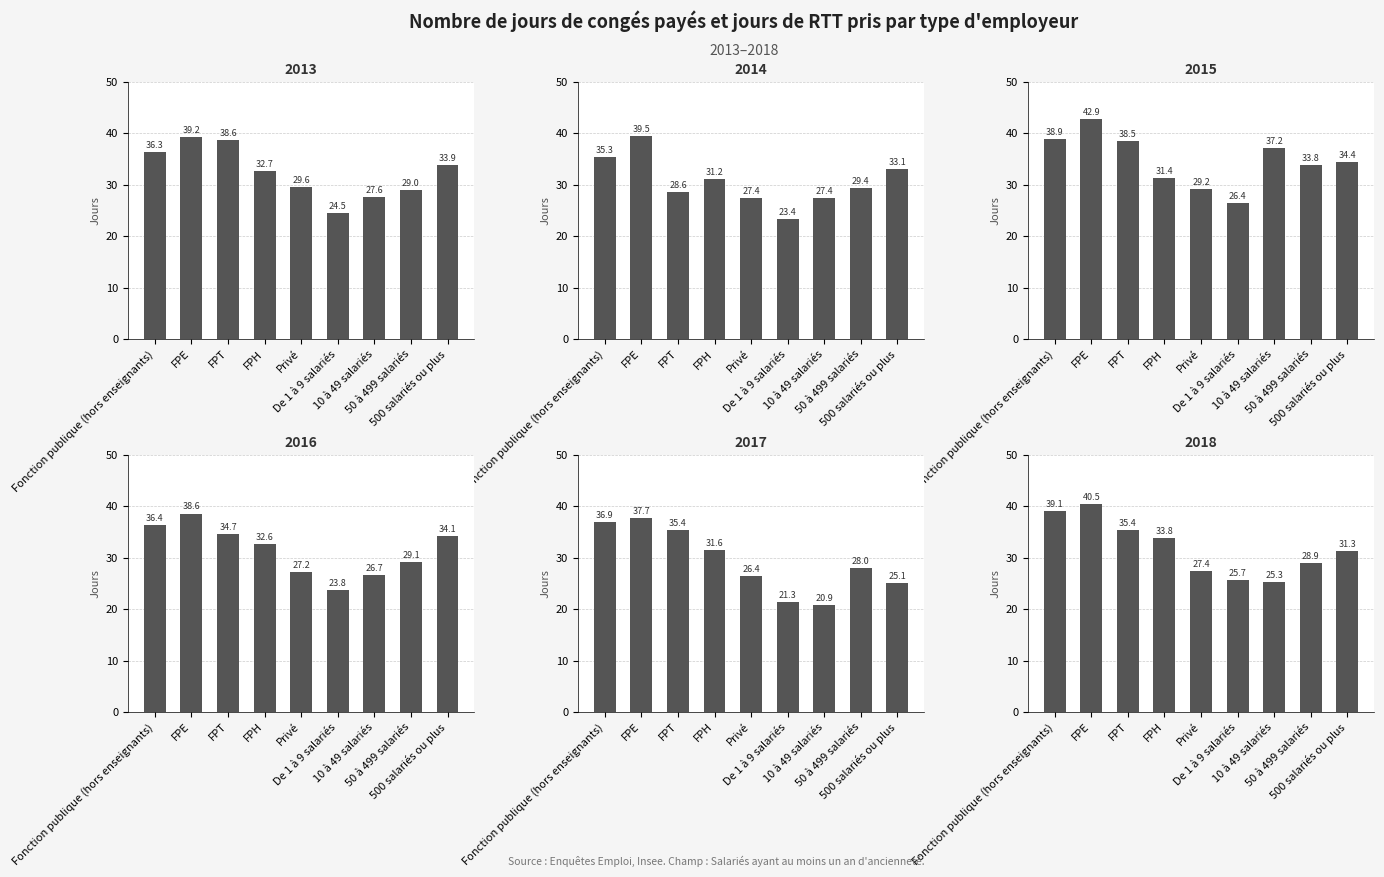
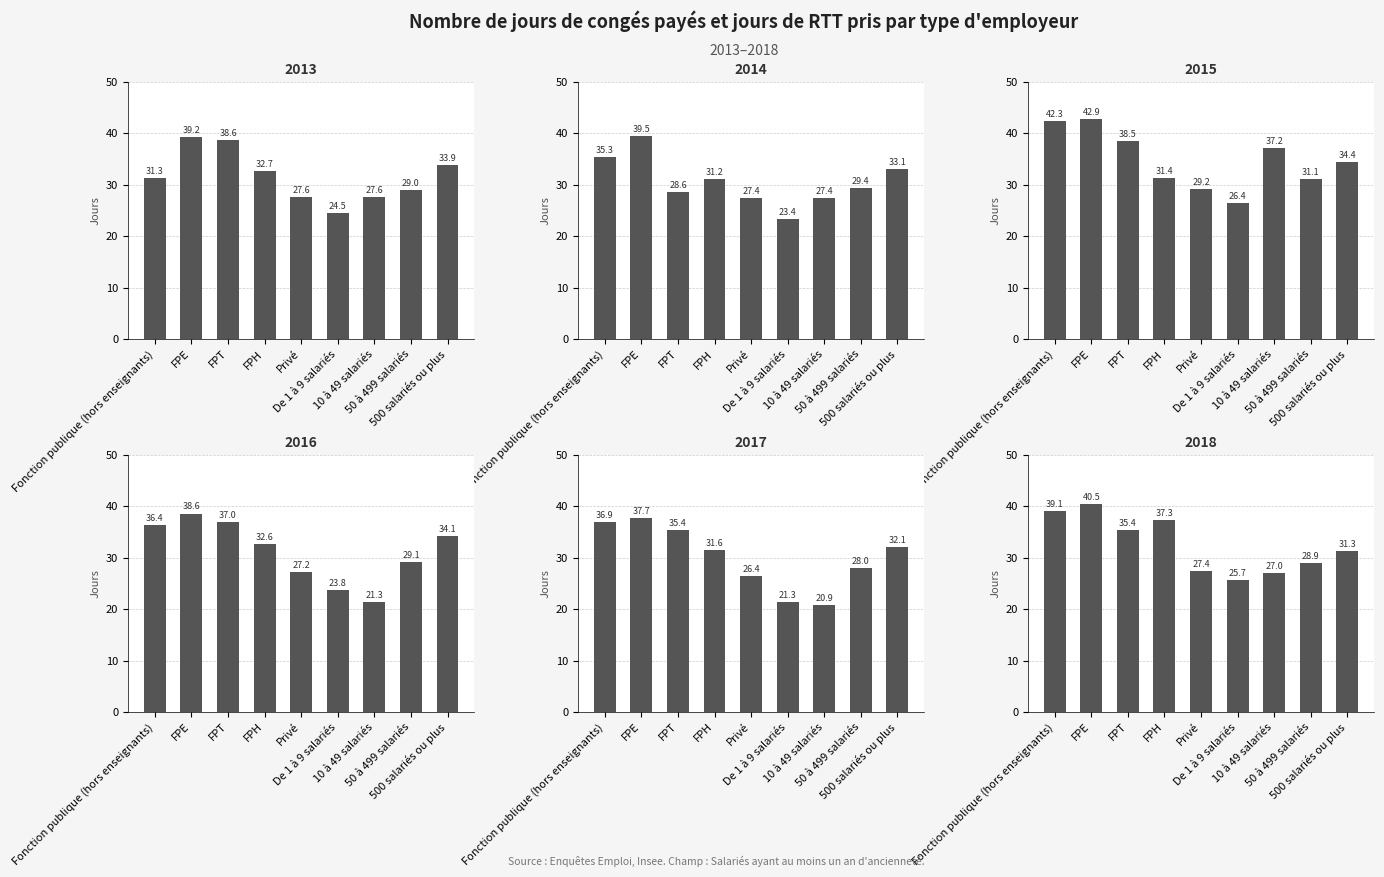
  {
    "2013": {
-     "Fonction publique (hors enseignants)": 36.3,
+     "Fonction publique (hors enseignants)": 31.3,
      "FPE": 39.2,
      "FPT": 38.6,
      "FPH": 32.7,
-     "Privé": 29.6,
+     "Privé": 27.6,
      "De 1 à 9 salariés": 24.5,
      "10 à 49 salariés": 27.6,
      "50 à 499 salariés": 29.0,
      "500 salariés ou plus": 33.9
    },
    "2014": {
      "Fonction publique (hors enseignants)": 35.3,
      "FPE": 39.5,
      "FPT": 28.6,
      "FPH": 31.2,
      "Privé": 27.4,
      "De 1 à 9 salariés": 23.4,
      "10 à 49 salariés": 27.4,
      "50 à 499 salariés": 29.4,
      "500 salariés ou plus": 33.1
    },
    "2015": {
-     "Fonction publique (hors enseignants)": 38.9,
+     "Fonction publique (hors enseignants)": 42.3,
      "FPE": 42.9,
      "FPT": 38.5,
      "FPH": 31.4,
      "Privé": 29.2,
      "De 1 à 9 salariés": 26.4,
      "10 à 49 salariés": 37.2,
-     "50 à 499 salariés": 33.8,
+     "50 à 499 salariés": 31.1,
      "500 salariés ou plus": 34.4
    },
    "2016": {
      "Fonction publique (hors enseignants)": 36.4,
      "FPE": 38.6,
-     "FPT": 34.7,
+     "FPT": 37.0,
      "FPH": 32.6,
      "Privé": 27.2,
      "De 1 à 9 salariés": 23.8,
-     "10 à 49 salariés": 26.7,
+     "10 à 49 salariés": 21.3,
      "50 à 499 salariés": 29.1,
      "500 salariés ou plus": 34.1
    },
    "2017": {
      "Fonction publique (hors enseignants)": 36.9,
      "FPE": 37.7,
      "FPT": 35.4,
      "FPH": 31.6,
      "Privé": 26.4,
      "De 1 à 9 salariés": 21.3,
      "10 à 49 salariés": 20.9,
      "50 à 499 salariés": 28.0,
-     "500 salariés ou plus": 25.1
+     "500 salariés ou plus": 32.1
    },
    "2018": {
      "Fonction publique (hors enseignants)": 39.1,
      "FPE": 40.5,
      "FPT": 35.4,
-     "FPH": 33.8,
+     "FPH": 37.3,
      "Privé": 27.4,
      "De 1 à 9 salariés": 25.7,
-     "10 à 49 salariés": 25.3,
+     "10 à 49 salariés": 27.0,
      "50 à 499 salariés": 28.9,
      "500 salariés ou plus": 31.3
    }
  }
